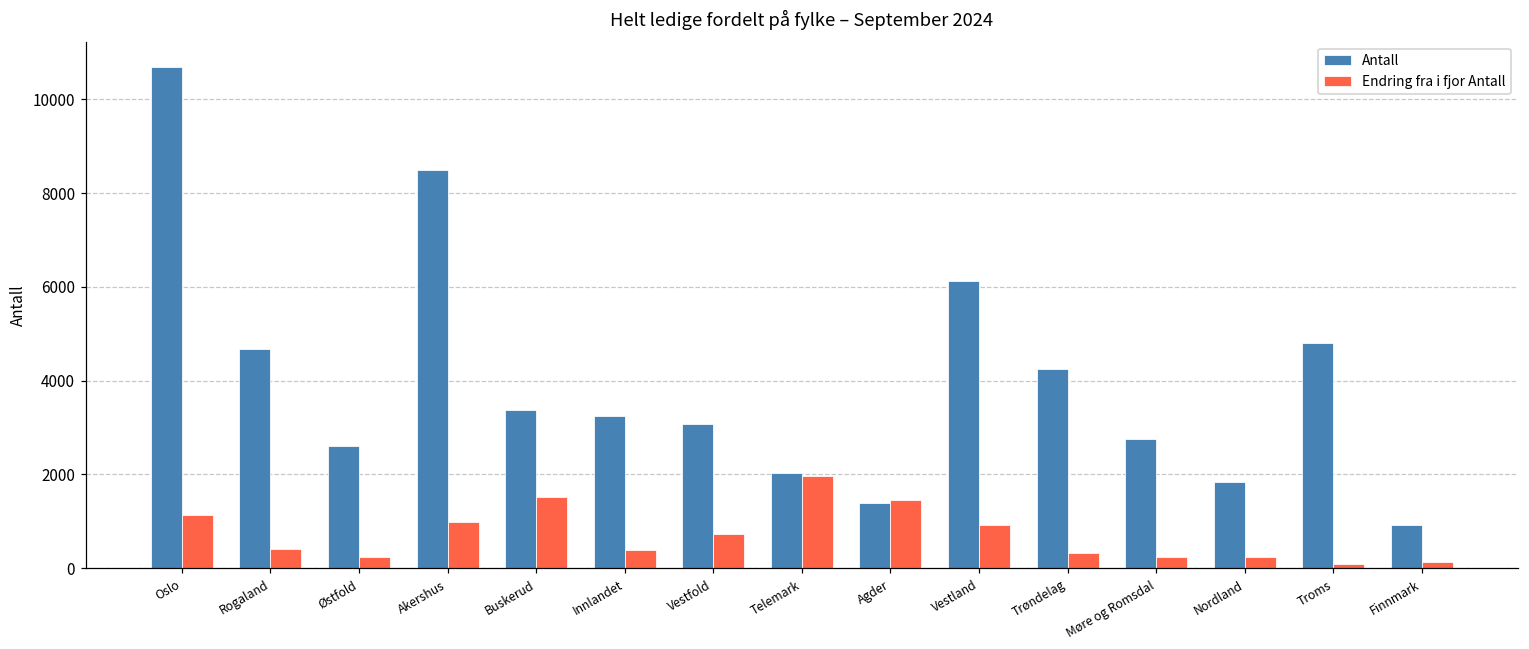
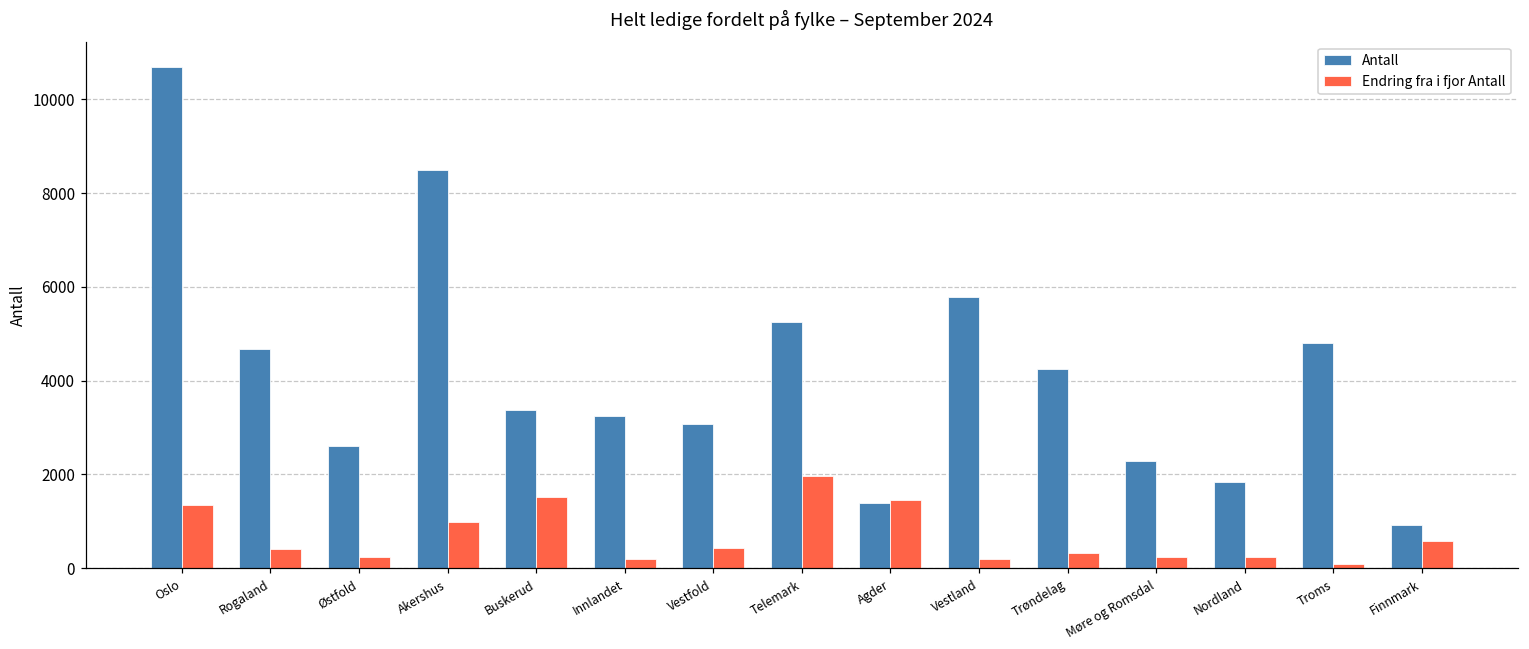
  {
    "Antall": {
      "Oslo": 10700,
      "Rogaland": 4700,
      "Østfold": 2600,
      "Akershus": 8500,
      "Buskerud": 3400,
      "Innlandet": 3300,
      "Vestfold": 3100,
-     "Telemark": 2000,
+     "Telemark": 5300,
      "Agder": 1400,
-     "Vestland": 6100,
+     "Vestland": 5800,
      "Trøndelag": 4200,
-     "Møre og Romsdal": 2700,
+     "Møre og Romsdal": 2300,
      "Nordland": 1800,
      "Troms": 4800,
      "Finnmark": 900
    },
    "Endring fra i fjor Antall": {
-     "Oslo": 1100,
+     "Oslo": 1300,
      "Rogaland": 400,
      "Østfold": 200,
      "Akershus": 1000,
      "Buskerud": 1500,
-     "Innlandet": 400,
-     "Vestfold": 700,
+     "Innlandet": 200,
+     "Vestfold": 400,
      "Telemark": 2000,
      "Agder": 1500,
-     "Vestland": 900,
+     "Vestland": 200,
      "Trøndelag": 300,
      "Møre og Romsdal": 200,
      "Nordland": 200,
      "Troms": 100,
-     "Finnmark": 100
+     "Finnmark": 600
    }
  }
